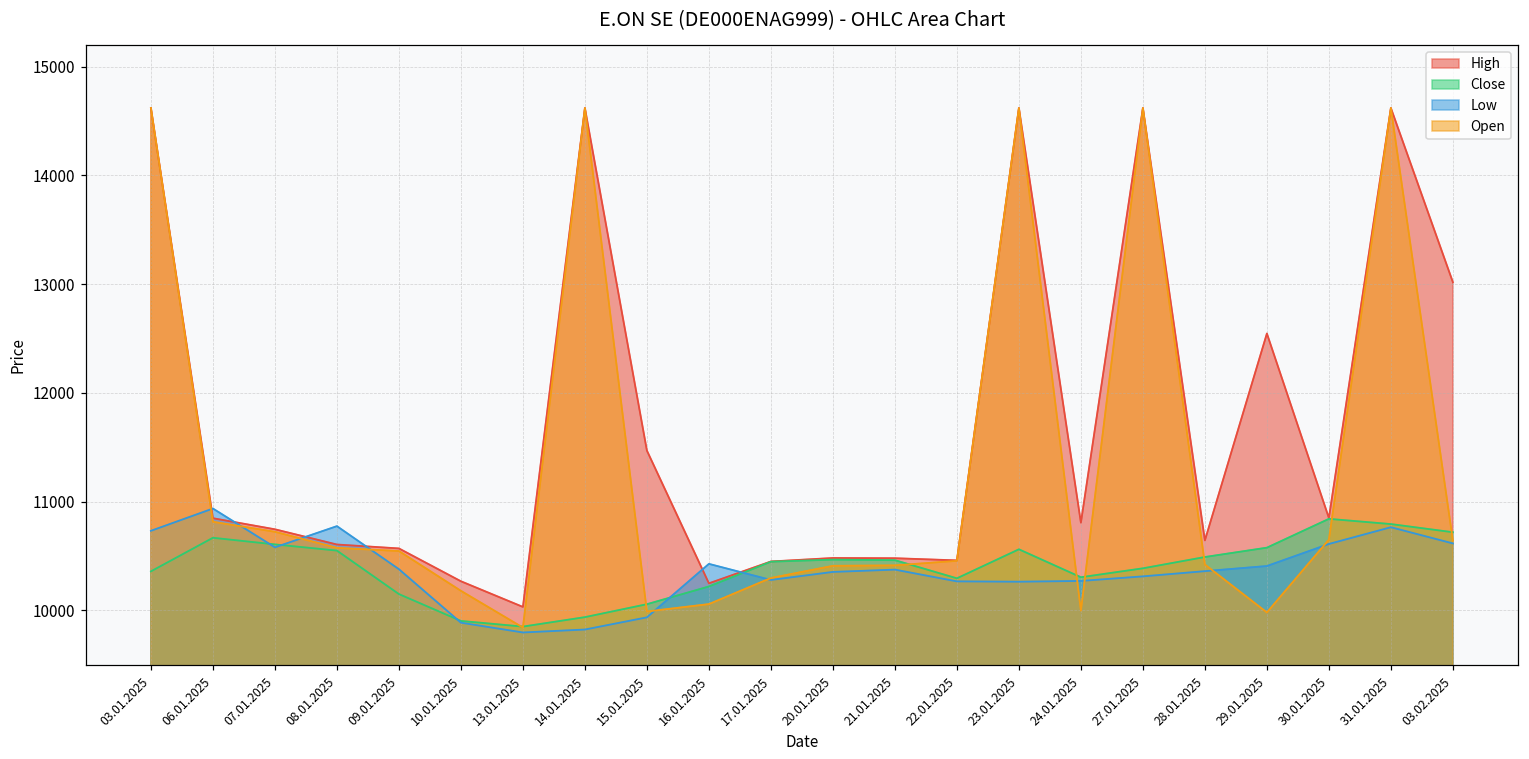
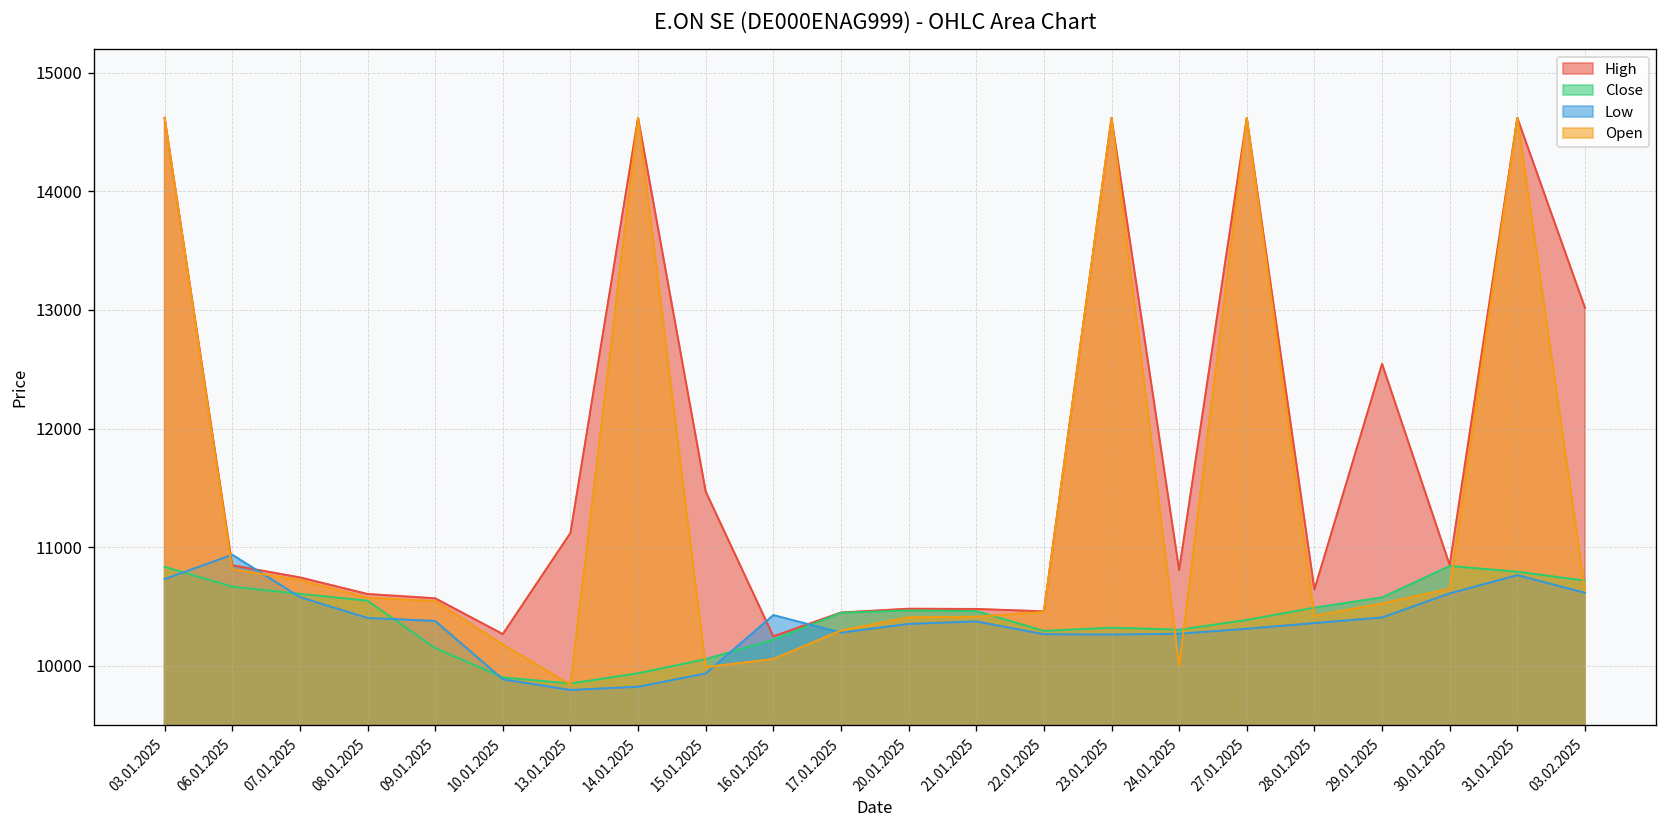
  {
    "High": {
      "06.01.2025": 10800,
      "08.01.2025": 10600,
      "10.01.2025": 10300,
-     "13.01.2025": 10000,
+     "13.01.2025": 11100,
      "15.01.2025": 11500,
      "16.01.2025": 10200,
      "24.01.2025": 10800,
      "28.01.2025": 10600,
      "29.01.2025": 12500,
      "03.02.2025": 13000
    },
    "Close": {
-     "03.01.2025": 10400,
+     "03.01.2025": 10800,
      "06.01.2025": 10700,
      "07.01.2025": 10600,
      "09.01.2025": 10100,
      "14.01.2025": 9900,
      "15.01.2025": 10100,
      "16.01.2025": 10200,
      "22.01.2025": 10300,
-     "23.01.2025": 10600,
+     "23.01.2025": 10300,
      "24.01.2025": 10300,
      "27.01.2025": 10400,
      "28.01.2025": 10500,
      "29.01.2025": 10600,
      "31.01.2025": 10800,
      "03.02.2025": 10700
    },
    "Low": {
      "03.01.2025": 10700,
      "06.01.2025": 10900,
      "07.01.2025": 10600,
-     "08.01.2025": 10800,
+     "08.01.2025": 10400,
      "09.01.2025": 10400,
      "13.01.2025": 9800,
      "14.01.2025": 9800,
      "15.01.2025": 9900,
      "16.01.2025": 10400,
      "20.01.2025": 10400,
      "21.01.2025": 10400,
      "22.01.2025": 10300,
      "23.01.2025": 10300,
      "24.01.2025": 10300,
      "27.01.2025": 10300,
      "28.01.2025": 10400,
      "29.01.2025": 10400,
      "30.01.2025": 10600,
      "31.01.2025": 10800
    },
    "Open": {
      "06.01.2025": 10800,
      "10.01.2025": 10200,
      "15.01.2025": 10000,
      "16.01.2025": 10100,
      "20.01.2025": 10400,
      "21.01.2025": 10400,
      "24.01.2025": 10000,
      "28.01.2025": 10400,
-     "29.01.2025": 10000,
+     "29.01.2025": 10500,
      "30.01.2025": 10700
    }
  }
